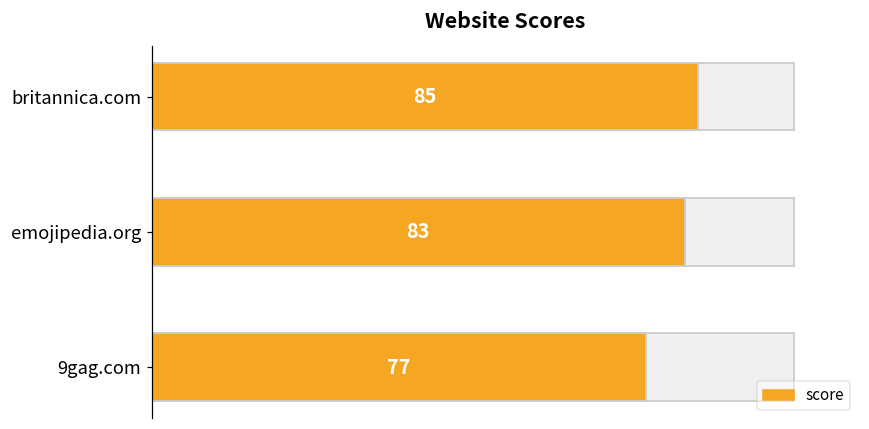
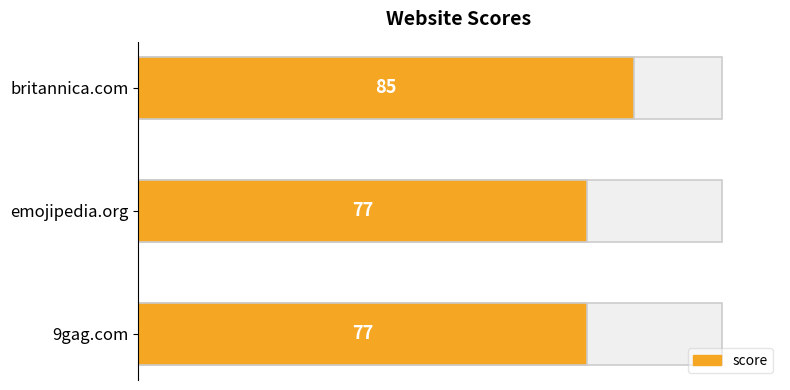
  {
    "score": {
-     "emojipedia.org": 83
+     "emojipedia.org": 77
    }
  }
